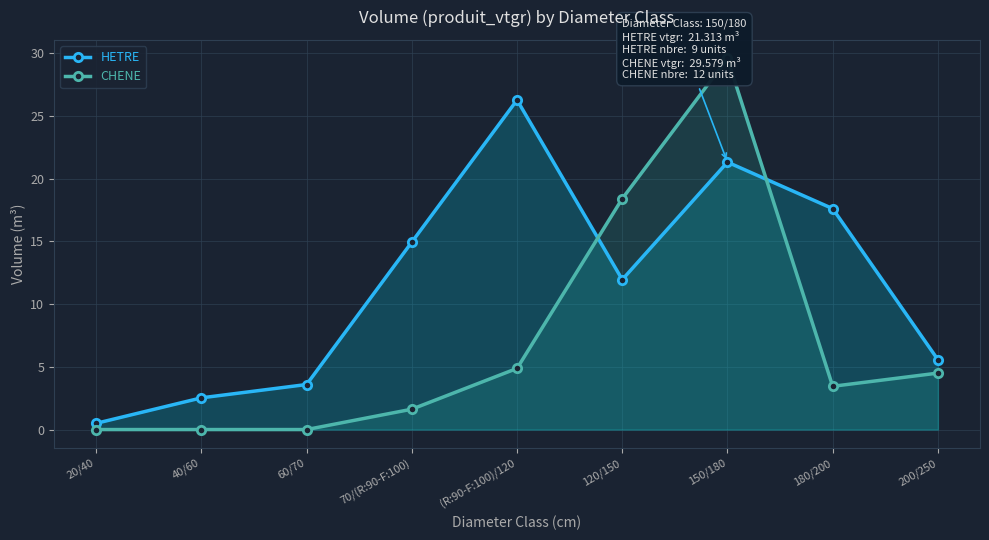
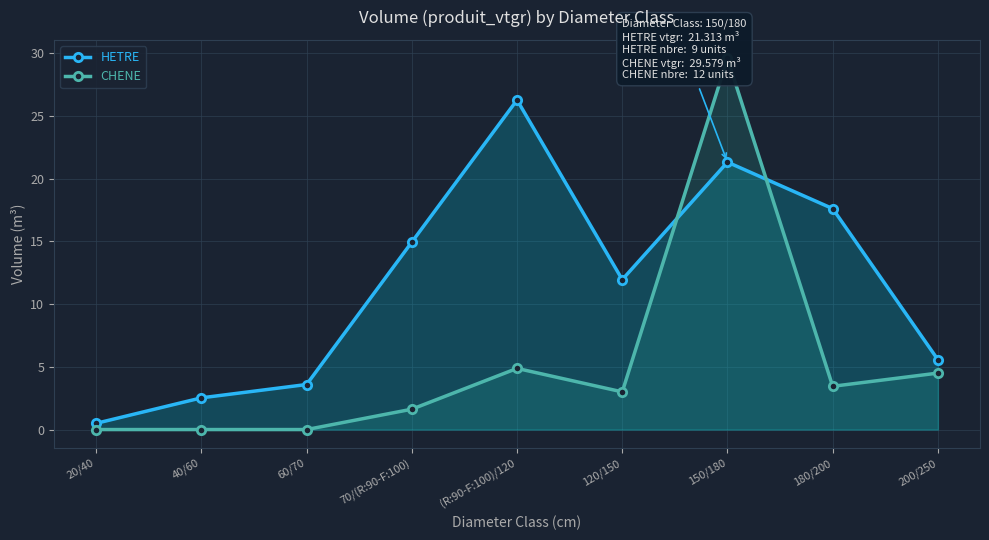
  {
    "HETRE": {
      "20/40": 0.5,
      "40/60": 2.5,
      "60/70": 3.6,
      "70/(R:90-F:100)": 14.9,
      "(R:90-F:100)/120": 26.3,
      "120/150": 12.0,
      "150/180": 21.3,
      "180/200": 17.6,
      "200/250": 5.6
    },
    "CHENE": {
      "20/40": 0.0,
      "40/60": 0.0,
      "60/70": 0.0,
      "70/(R:90-F:100)": 1.6,
      "(R:90-F:100)/120": 4.9,
-     "120/150": 18.4,
+     "120/150": 3.0,
      "180/200": 3.4,
      "200/250": 4.5
    }
  }
